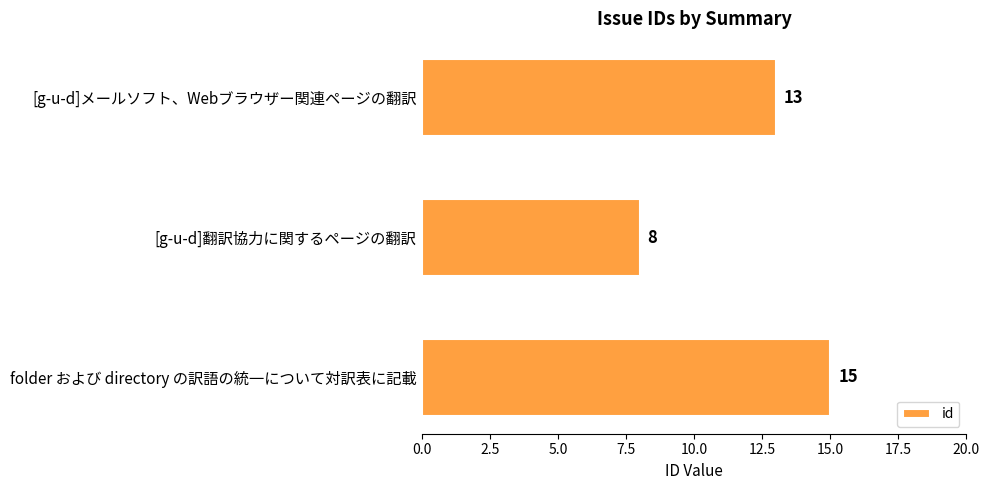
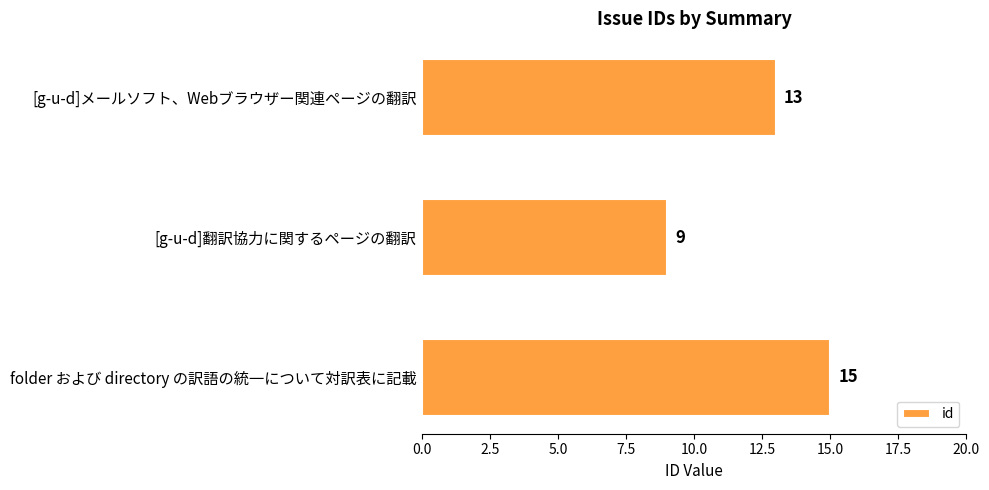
  {
    "[g-u-d]メールソフト、Webブラウザー関連ページの翻訳": 13,
-   "[g-u-d]翻訳協力に関するページの翻訳": 8,
+   "[g-u-d]翻訳協力に関するページの翻訳": 9,
    "folder および directory の訳語の統一について対訳表に記載": 15
  }
